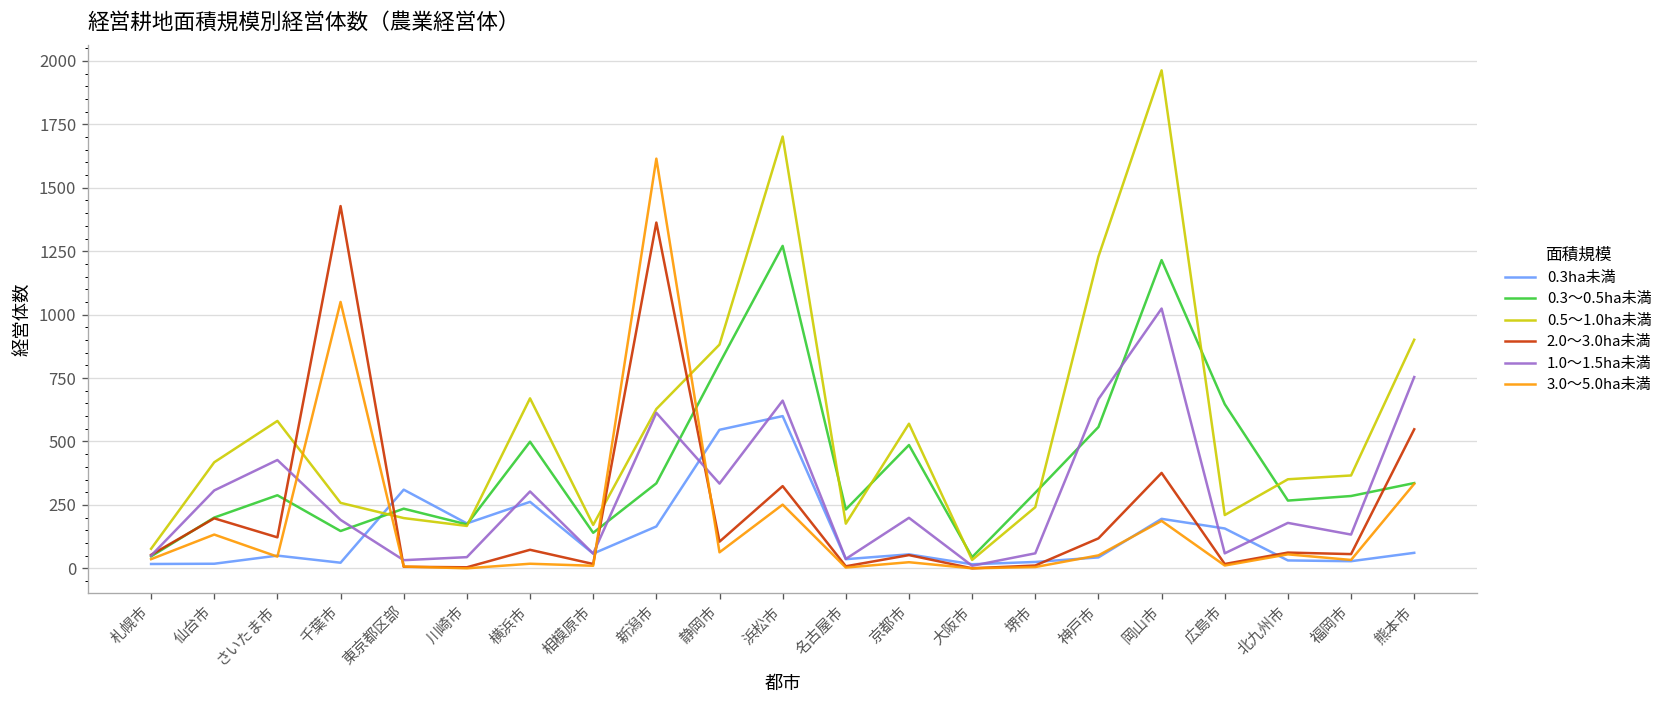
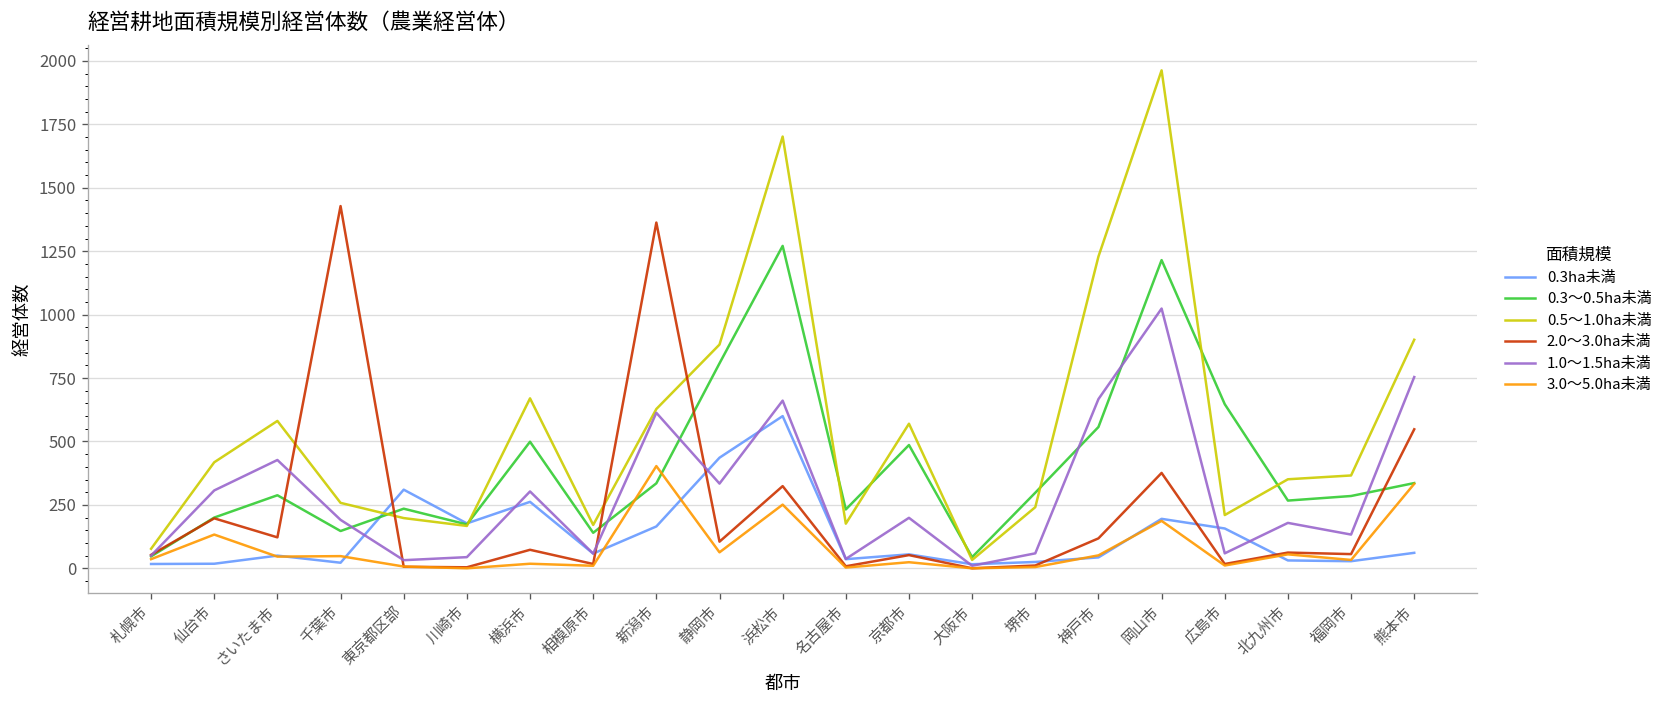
  {
    "0.3ha未満": {
      "札幌市": 20,
      "仙台市": 20,
      "千葉市": 20,
      "東京都区部": 310,
      "横浜市": 260,
      "新潟市": 170,
-     "静岡市": 550,
+     "静岡市": 440,
      "浜松市": 600,
      "堺市": 30,
      "広島市": 160,
      "北九州市": 30,
      "熊本市": 60
    },
    "0.3～0.5ha未満": {
      "さいたま市": 290,
      "千葉市": 150,
      "東京都区部": 240,
      "横浜市": 500,
      "相模原市": 140,
      "新潟市": 340,
      "静岡市": 810,
      "浜松市": 1270,
      "名古屋市": 230,
      "京都市": 490,
      "堺市": 300,
      "神戸市": 560,
      "岡山市": 1220,
      "広島市": 650,
      "北九州市": 270,
      "福岡市": 290
    },
    "0.5～1.0ha未満": {
      "札幌市": 80,
      "仙台市": 420,
      "さいたま市": 580,
      "千葉市": 260,
      "東京都区部": 200,
      "横浜市": 670,
      "相模原市": 170,
      "新潟市": 630,
      "静岡市": 880,
      "浜松市": 1700,
      "名古屋市": 180,
      "京都市": 570,
      "堺市": 240,
      "神戸市": 1230,
      "岡山市": 1960,
      "広島市": 210,
      "北九州市": 350,
      "福岡市": 370,
      "熊本市": 900
    },
    "2.0～3.0ha未満": {
      "さいたま市": 120,
      "千葉市": 1430,
      "横浜市": 70,
      "新潟市": 1360,
      "静岡市": 110,
      "浜松市": 320,
      "神戸市": 120,
      "岡山市": 380,
      "福岡市": 60,
      "熊本市": 550
    },
    "1.0～1.5ha未満": {
      "仙台市": 310,
      "さいたま市": 430,
      "千葉市": 190,
      "東京都区部": 30,
      "川崎市": 40,
      "横浜市": 300,
      "新潟市": 610,
      "静岡市": 330,
      "浜松市": 660,
      "京都市": 200,
      "堺市": 60,
      "神戸市": 670,
      "岡山市": 1020,
      "広島市": 60,
      "北九州市": 180,
      "福岡市": 130,
      "熊本市": 750
    },
    "3.0～5.0ha未満": {
      "仙台市": 130,
-     "千葉市": 1050,
+     "千葉市": 50,
      "横浜市": 20,
-     "新潟市": 1620,
+     "新潟市": 400,
      "静岡市": 60,
      "浜松市": 250,
      "京都市": 20
    }
  }
